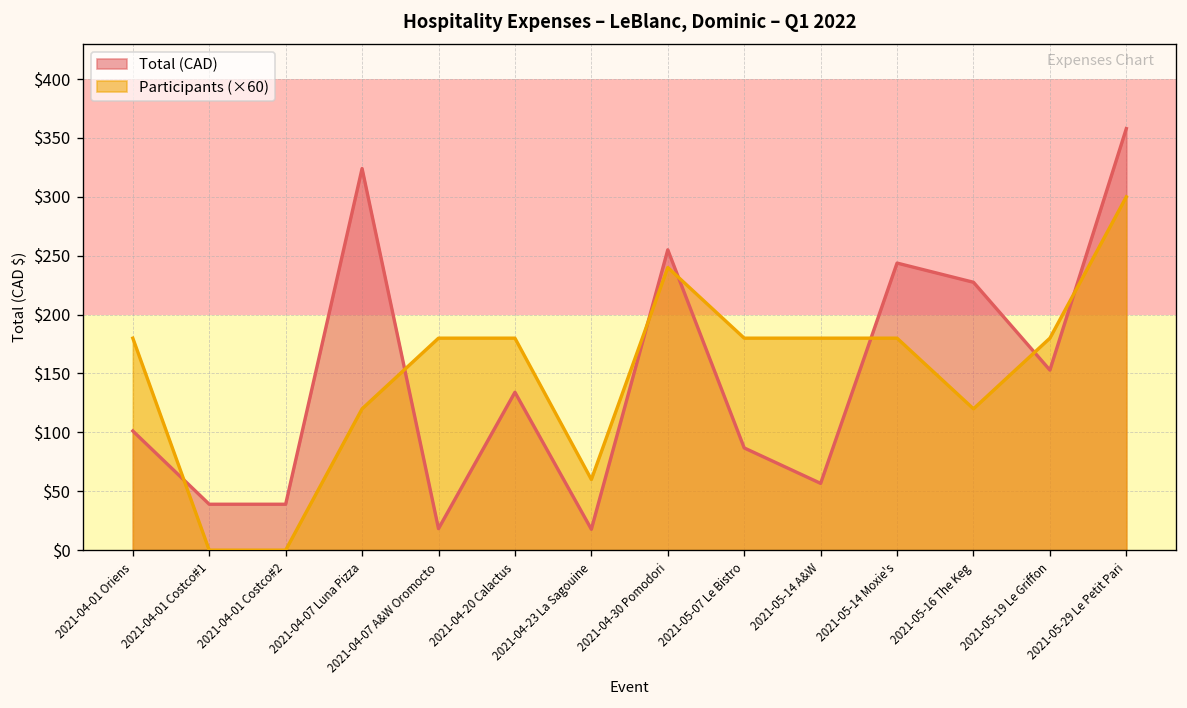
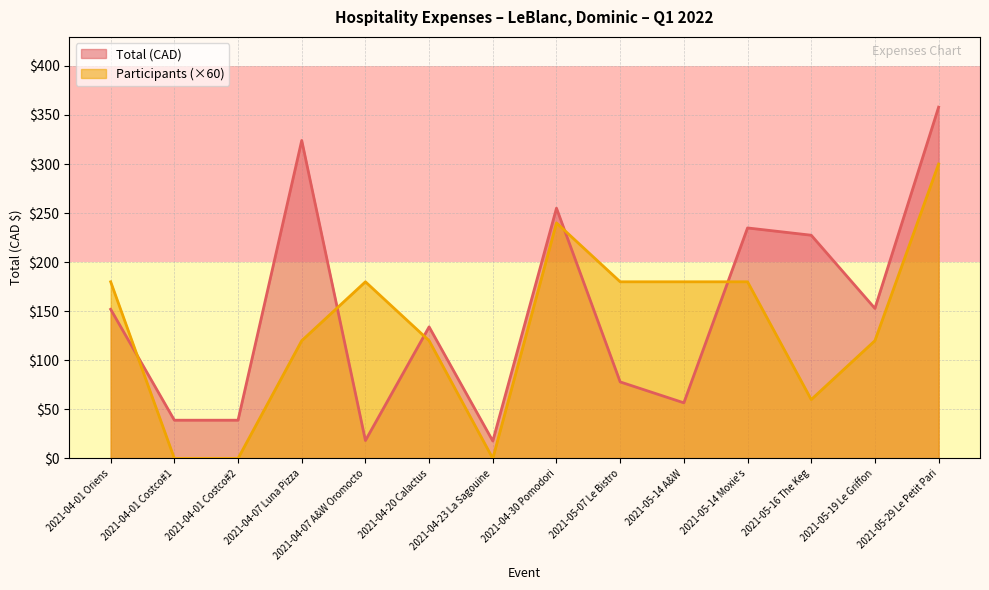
  {
    "Total (CAD)": {
-     "2021-04-01 Oriens": "$100",
+     "2021-04-01 Oriens": "$150",
      "2021-04-01 Costco#1": "$40",
      "2021-04-01 Costco#2": "$40",
      "2021-04-07 Luna Pizza": "$320",
      "2021-04-07 A&W Oromocto": "$20",
      "2021-04-20 Calactus": "$130",
      "2021-04-23 La Sagouine": "$20",
      "2021-04-30 Pomodori": "$260",
-     "2021-05-07 Le Bistro": "$90",
+     "2021-05-07 Le Bistro": "$80",
      "2021-05-14 A&W": "$60",
-     "2021-05-14 Moxie's": "$240",
+     "2021-05-14 Moxie's": "$230",
      "2021-05-16 The Keg": "$230",
      "2021-05-19 Le Griffon": "$150",
      "2021-05-29 Le Petit Pari": "$360"
    },
    "Participants (×60)": {
      "2021-04-01 Oriens": "$180",
      "2021-04-01 Costco#1": "$0",
      "2021-04-01 Costco#2": "$0",
      "2021-04-07 Luna Pizza": "$120",
      "2021-04-07 A&W Oromocto": "$180",
-     "2021-04-20 Calactus": "$180",
-     "2021-04-23 La Sagouine": "$60",
+     "2021-04-20 Calactus": "$120",
+     "2021-04-23 La Sagouine": "$0",
      "2021-04-30 Pomodori": "$240",
      "2021-05-07 Le Bistro": "$180",
      "2021-05-14 A&W": "$180",
      "2021-05-14 Moxie's": "$180",
-     "2021-05-16 The Keg": "$120",
-     "2021-05-19 Le Griffon": "$180",
+     "2021-05-16 The Keg": "$60",
+     "2021-05-19 Le Griffon": "$120",
      "2021-05-29 Le Petit Pari": "$300"
    }
  }
